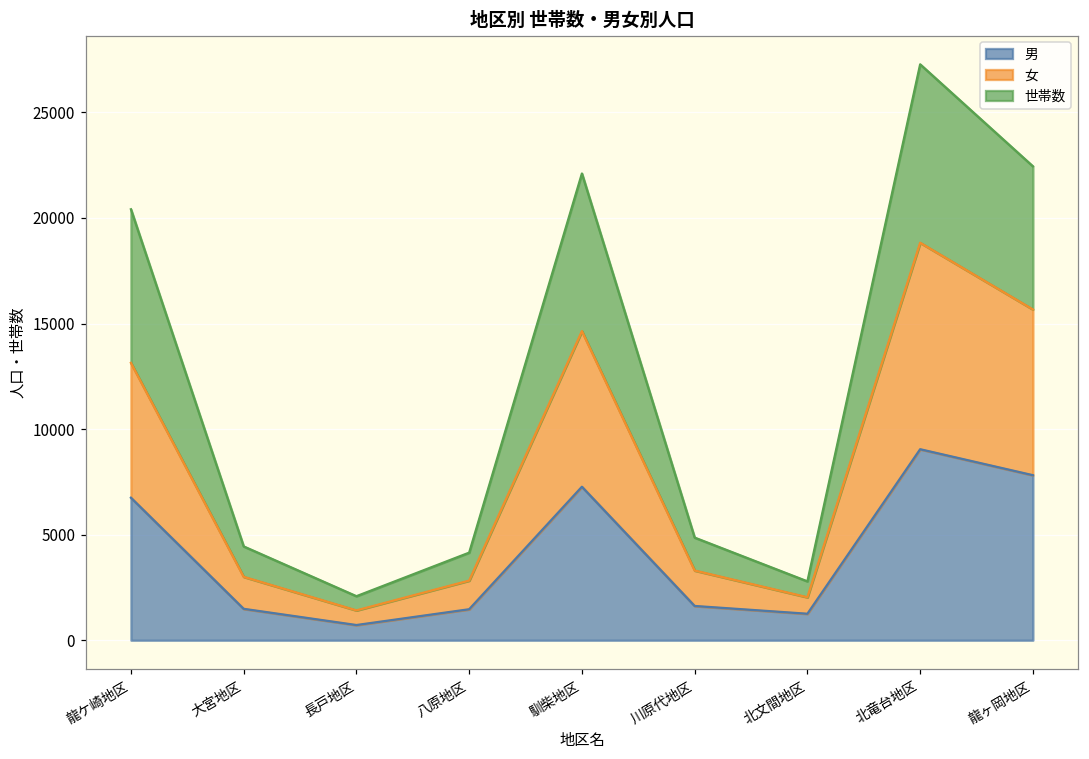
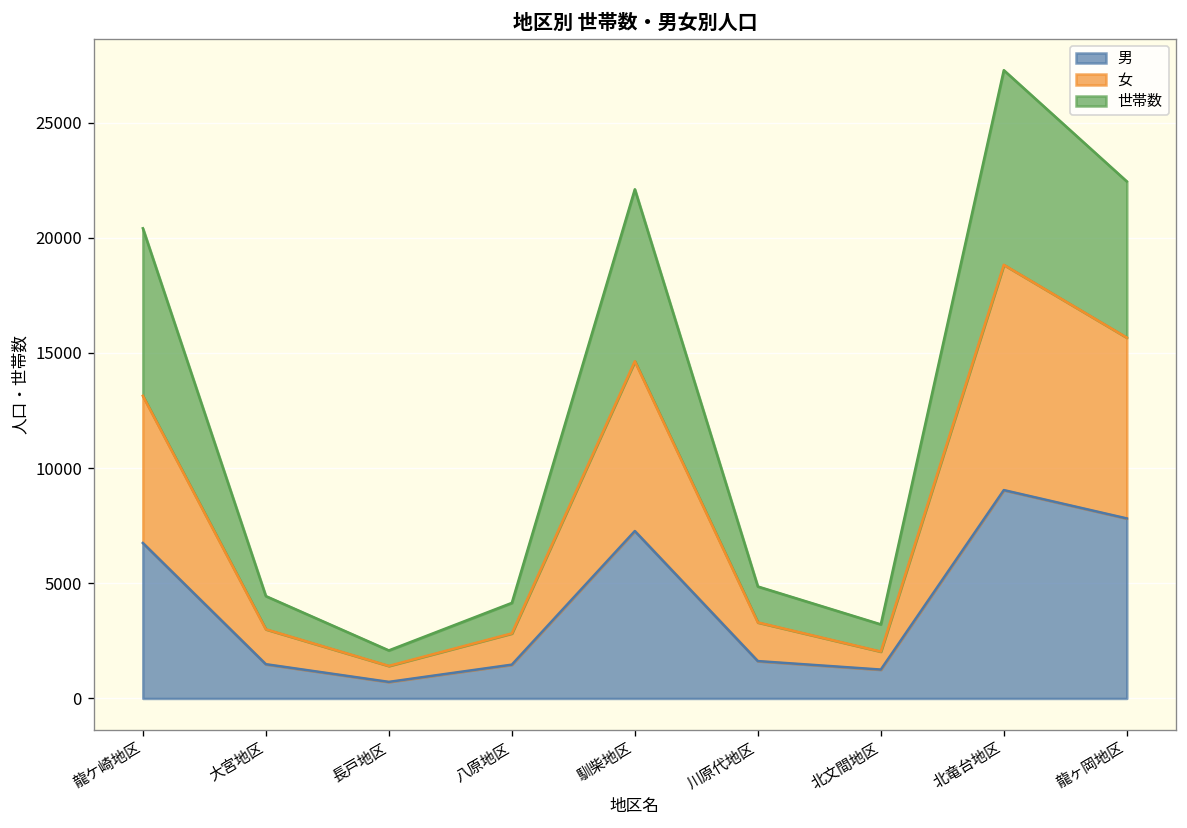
  {
    "男": {
      "龍ケ崎地区": 6800,
      "大宮地区": 1500,
      "長戸地区": 700,
      "八原地区": 1500,
      "馴柴地区": 7300,
      "川原代地区": 1600,
      "北文間地区": 1300,
      "北竜台地区": 9000,
      "龍ヶ岡地区": 7800
    },
    "女": {
      "龍ケ崎地区": 6400,
      "大宮地区": 1500,
      "長戸地区": 700,
      "八原地区": 1400,
      "馴柴地区": 7400,
      "川原代地区": 1700,
      "北文間地区": 800,
      "北竜台地区": 9800,
      "龍ヶ岡地区": 7900
    },
    "世帯数": {
      "龍ケ崎地区": 7300,
      "大宮地区": 1400,
      "長戸地区": 700,
      "八原地区": 1300,
      "馴柴地区": 7500,
      "川原代地区": 1600,
-     "北文間地区": 800,
+     "北文間地区": 1200,
      "北竜台地区": 8400,
      "龍ヶ岡地区": 6800
    }
  }
